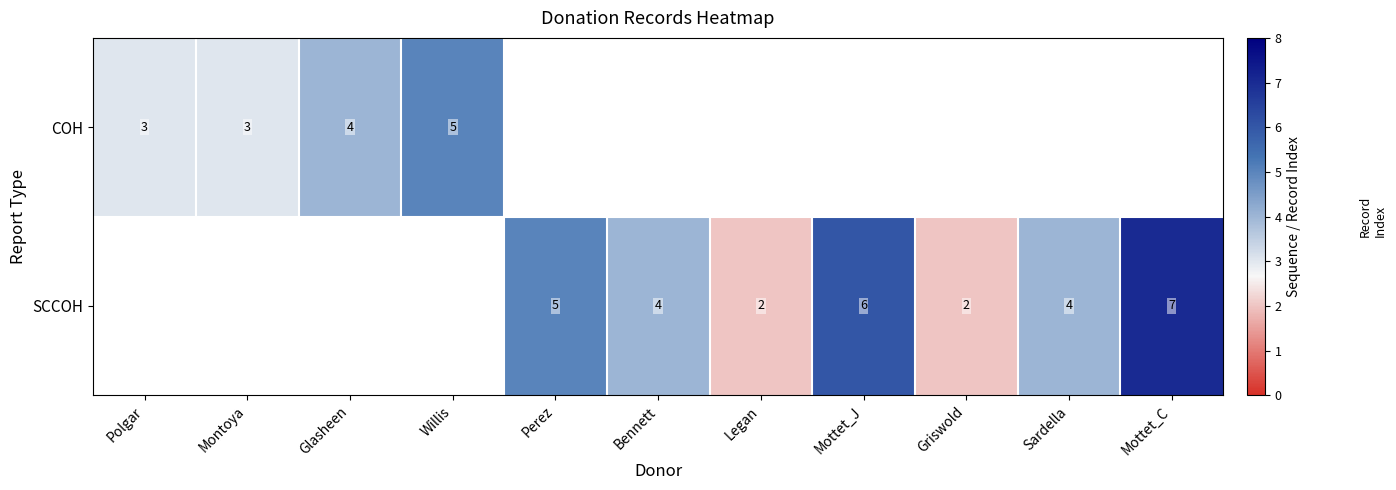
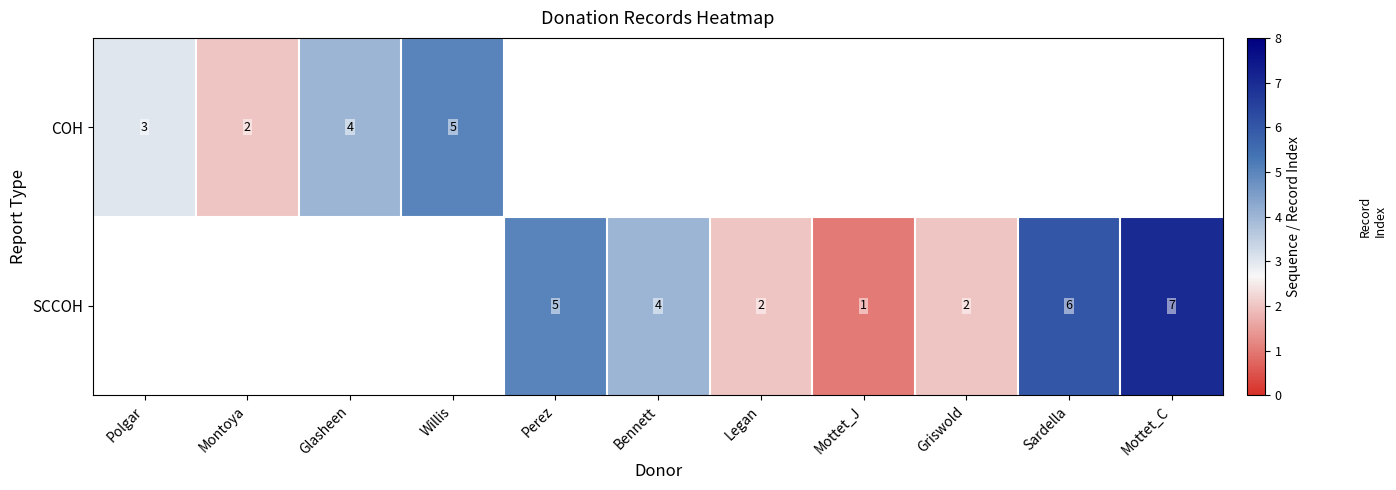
  {
    "COH": {
-     "Montoya": 3
+     "Montoya": 2
    },
    "SCCOH": {
-     "Mottet_J": 6,
-     "Sardella": 4
+     "Mottet_J": 1,
+     "Sardella": 6
    }
  }
